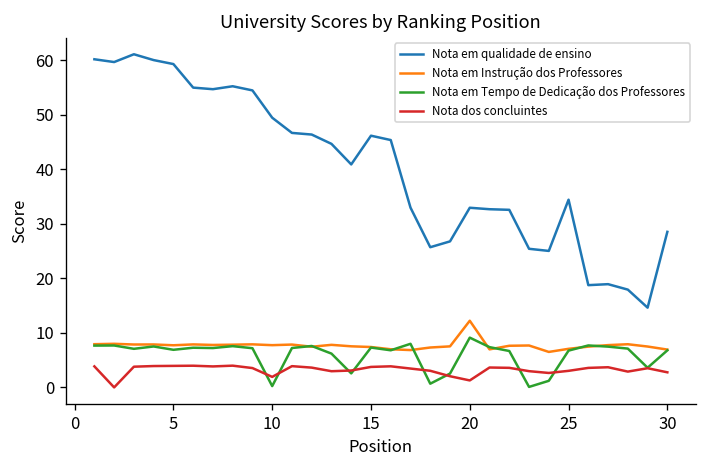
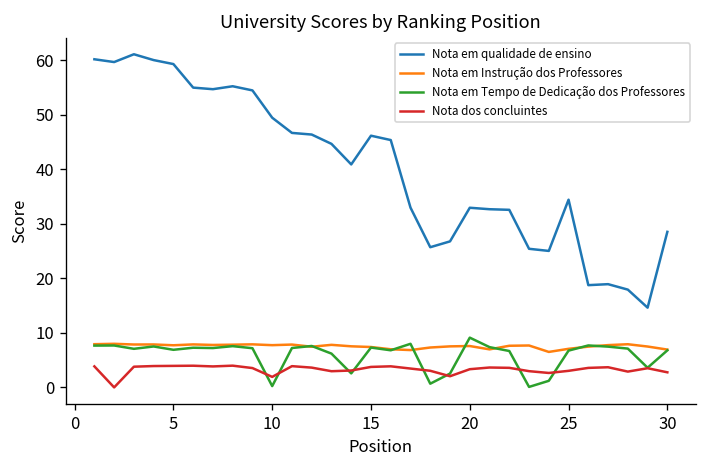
  {
    "Nota em qualidade de ensino": {
      "5": 59,
      "10": 49,
      "15": 46,
      "20": 33,
      "25": 34,
      "30": 29
    },
    "Nota em Instrução dos Professores": {
      "5": 8,
      "10": 8,
-     "20": 12
+     "20": 8
    },
    "Nota em Tempo de Dedicação dos Professores": {
      "5": 7,
      "10": 0,
      "20": 9
    },
    "Nota dos concluintes": {
      "5": 4,
      "10": 2,
      "15": 4,
-     "20": 1,
+     "20": 3,
      "25": 3,
      "30": 3
    }
  }
